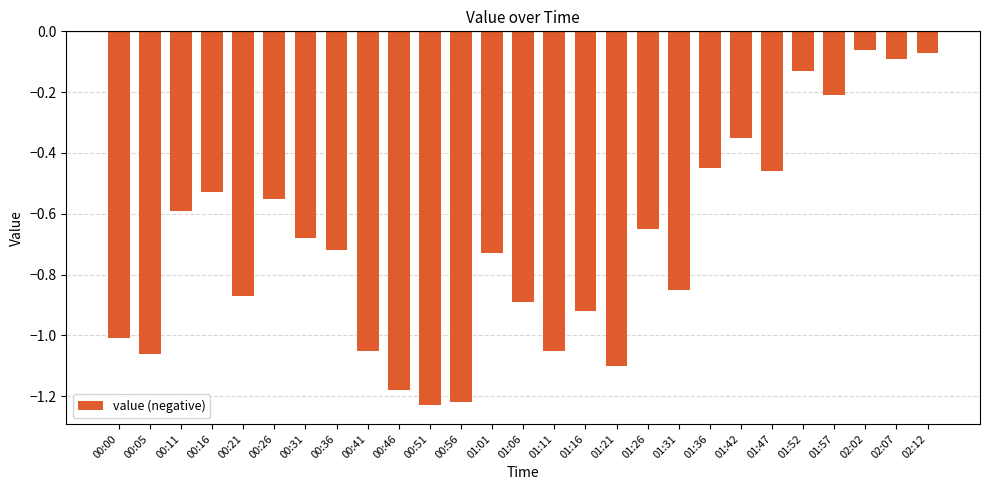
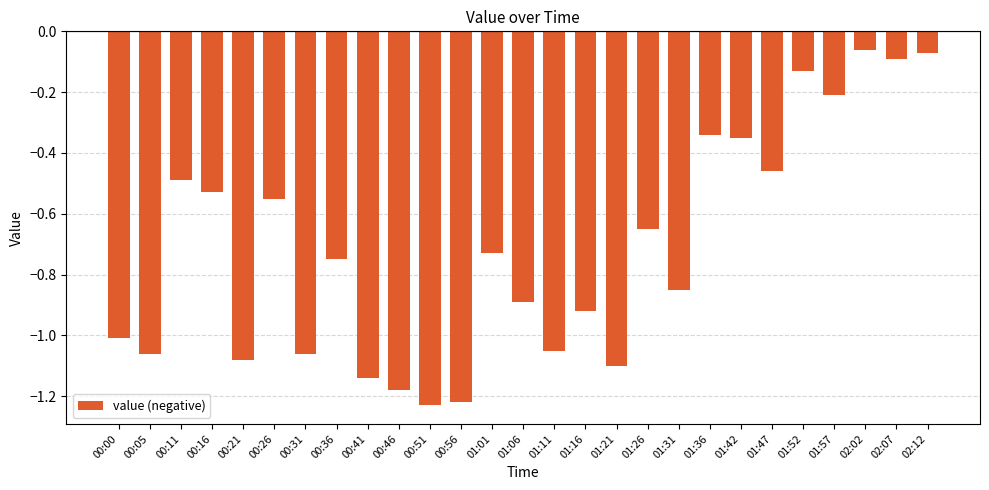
  {
    "00:00": -1.01,
    "00:05": -1.06,
-   "00:11": -0.59,
+   "00:11": -0.49,
    "00:16": -0.53,
-   "00:21": -0.87,
+   "00:21": -1.08,
    "00:26": -0.55,
-   "00:31": -0.68,
-   "00:36": -0.72,
-   "00:41": -1.05,
+   "00:31": -1.06,
+   "00:36": -0.75,
+   "00:41": -1.14,
    "00:46": -1.18,
    "00:51": -1.23,
    "00:56": -1.22,
    "01:01": -0.73,
    "01:06": -0.89,
    "01:11": -1.05,
    "01:16": -0.92,
    "01:21": -1.10,
    "01:26": -0.65,
    "01:31": -0.85,
-   "01:36": -0.45,
+   "01:36": -0.34,
    "01:42": -0.35,
    "01:47": -0.46,
    "01:52": -0.13,
    "01:57": -0.21,
    "02:02": -0.06,
    "02:07": -0.09,
    "02:12": -0.07
  }
